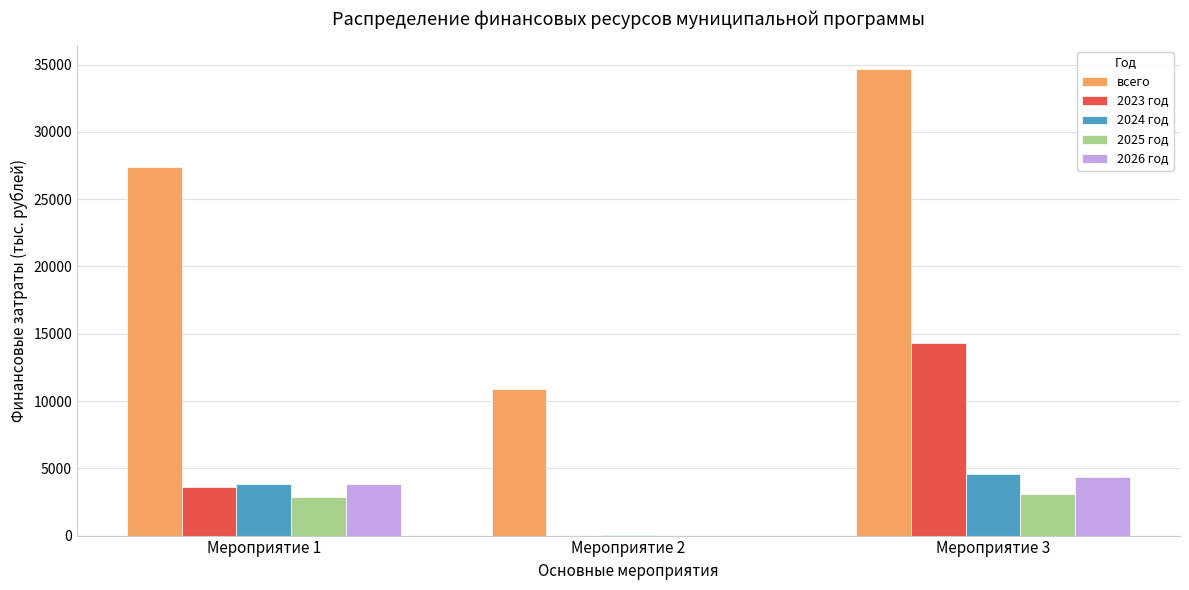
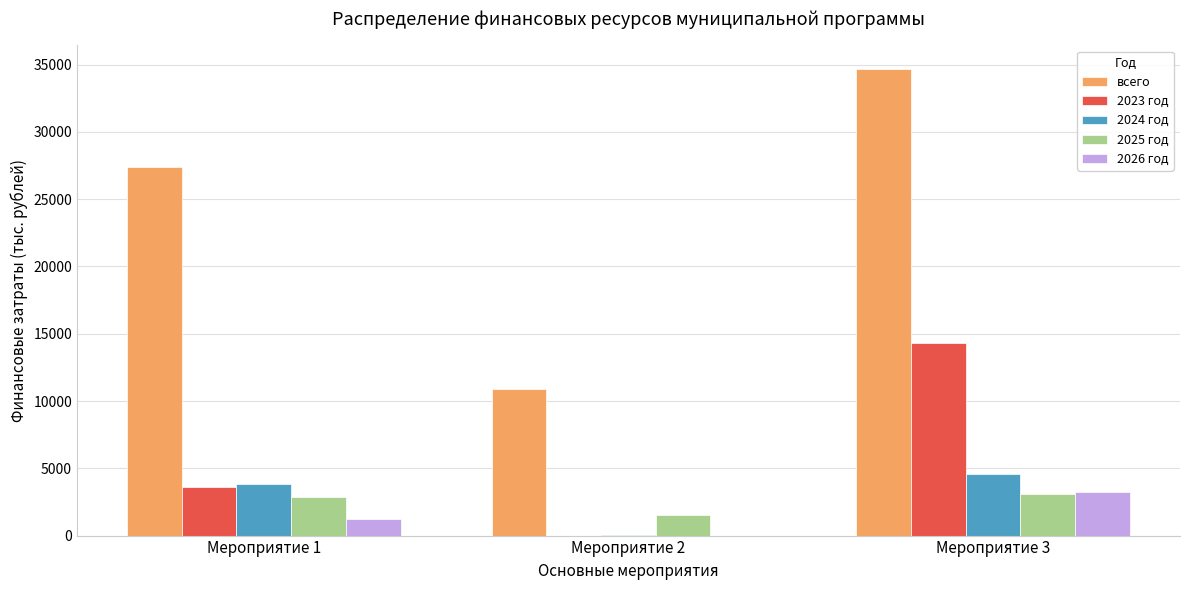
  {
    "всего": {
      "Мероприятие 1": 27400,
      "Мероприятие 2": 10900,
      "Мероприятие 3": 34700
    },
    "2023 год": {
      "Мероприятие 1": 3600,
      "Мероприятие 3": 14300
    },
    "2024 год": {
      "Мероприятие 1": 3800,
      "Мероприятие 3": 4600
    },
    "2025 год": {
      "Мероприятие 1": 2900,
-     "Мероприятие 2": 0,
+     "Мероприятие 2": 1600,
      "Мероприятие 3": 3100
    },
    "2026 год": {
-     "Мероприятие 1": 3800,
+     "Мероприятие 1": 1200,
      "Мероприятие 2": 0,
-     "Мероприятие 3": 4400
+     "Мероприятие 3": 3200
    }
  }
